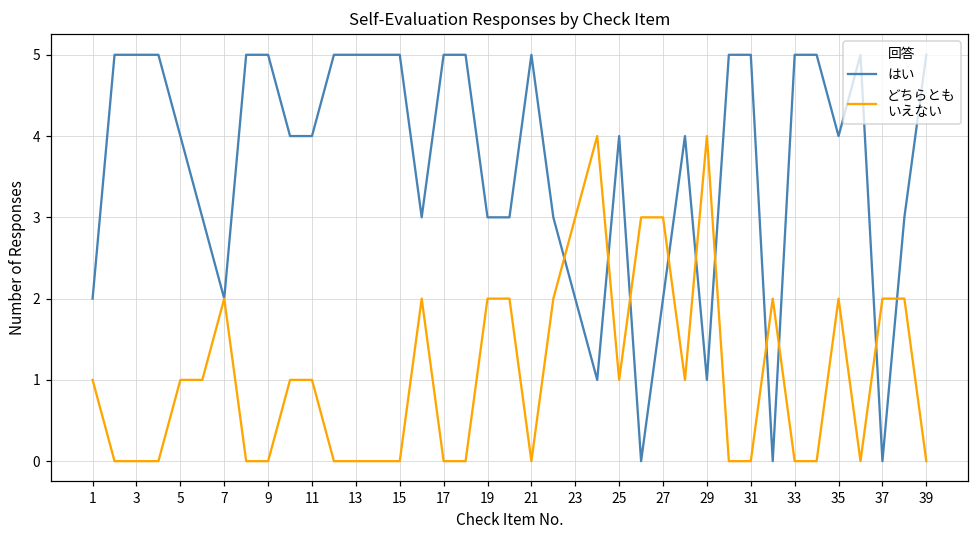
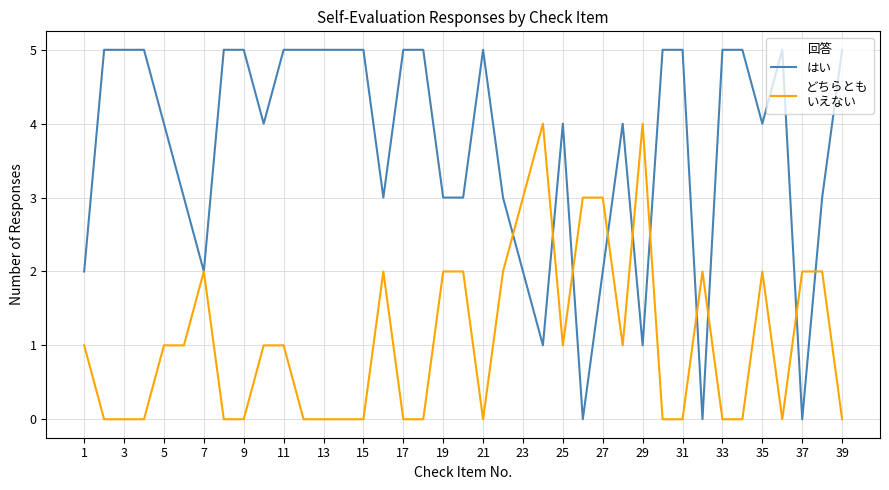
  {
    "はい": {
      "1": 2,
      "3": 5,
      "5": 4,
      "9": 5,
-     "11": 4,
+     "11": 5,
      "13": 5,
      "15": 5,
      "17": 5,
      "19": 3,
      "21": 5,
      "23": 2,
      "25": 4,
      "27": 2,
      "29": 1,
      "31": 5,
      "33": 5,
      "35": 4,
      "37": 0
    },
    "どちらとも いえない": {
      "1": 1,
      "3": 0,
      "5": 1,
      "9": 0,
      "11": 1,
      "13": 0,
      "15": 0,
      "17": 0,
      "19": 2,
      "21": 0,
      "23": 3,
      "25": 1,
      "27": 3,
      "29": 4,
      "31": 0,
      "33": 0,
      "35": 2,
      "37": 2,
      "39": 0
    }
  }
